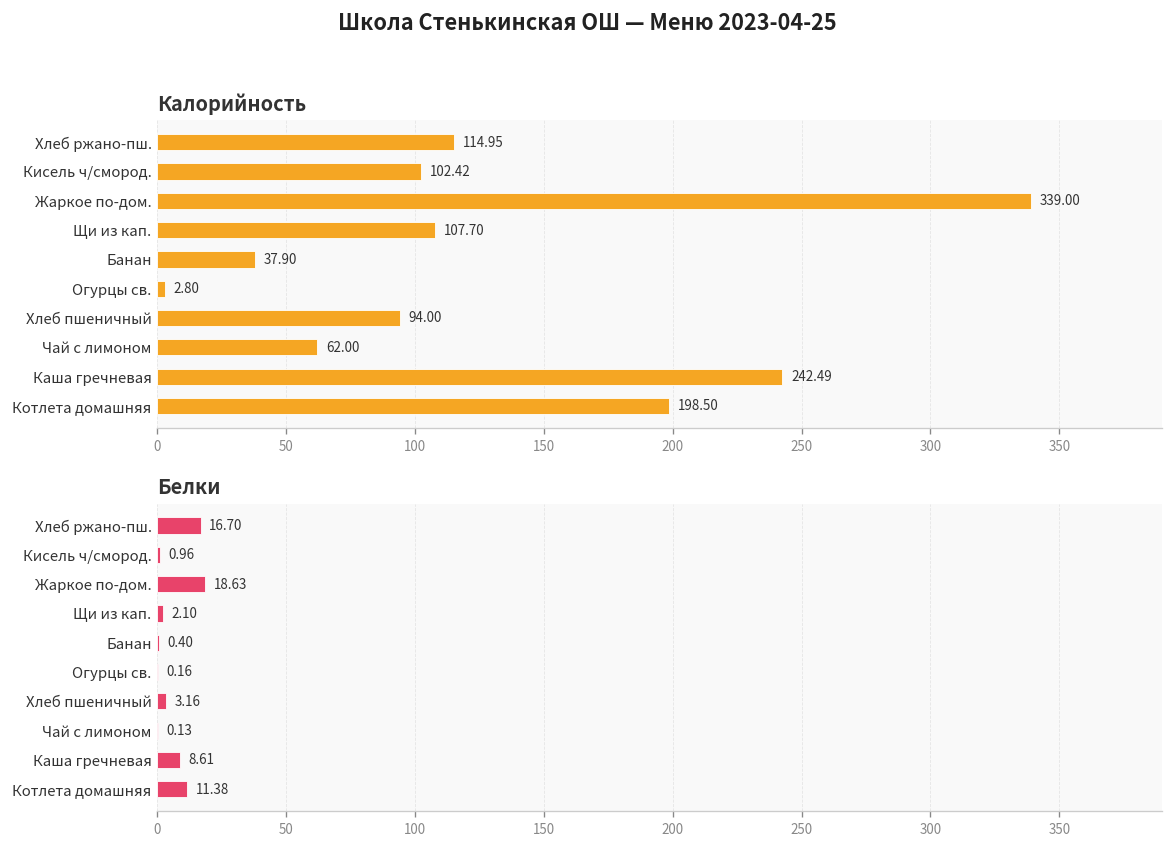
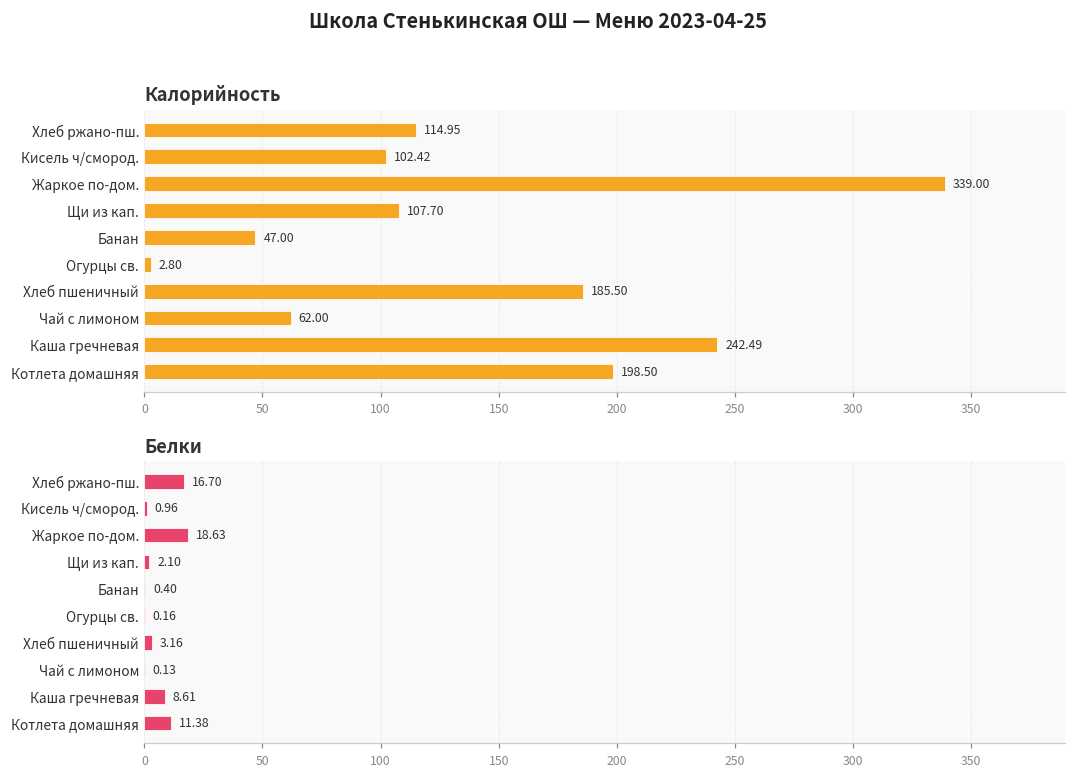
  {
    "Калорийность": {
      "Хлеб ржано-пш.": 114.95,
      "Кисель ч/смород.": 102.42,
      "Жаркое по-дом.": 339.00,
      "Щи из кап.": 107.70,
-     "Банан": 37.90,
+     "Банан": 47.00,
      "Огурцы св.": 2.80,
-     "Хлеб пшеничный": 94.00,
+     "Хлеб пшеничный": 185.50,
      "Чай с лимоном": 62.00,
      "Каша гречневая": 242.49,
      "Котлета домашняя": 198.50
    },
    "Белки": {
      "Хлеб ржано-пш.": 16.70,
      "Кисель ч/смород.": 0.96,
      "Жаркое по-дом.": 18.63,
      "Щи из кап.": 2.10,
      "Банан": 0.40,
      "Огурцы св.": 0.16,
      "Хлеб пшеничный": 3.16,
      "Чай с лимоном": 0.13,
      "Каша гречневая": 8.61,
      "Котлета домашняя": 11.38
    }
  }
